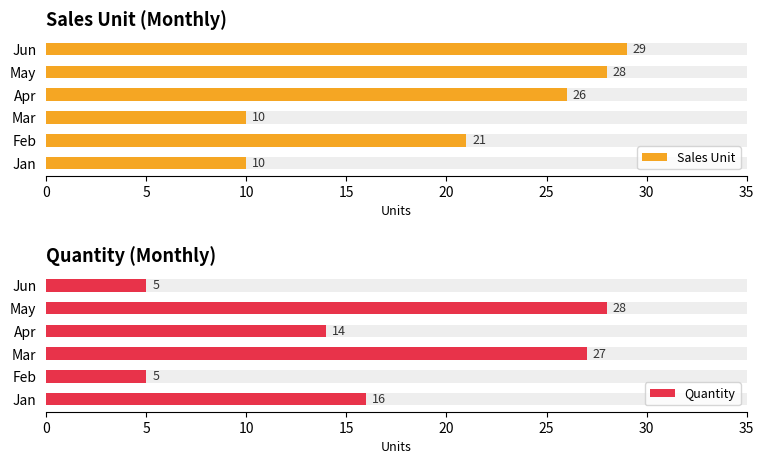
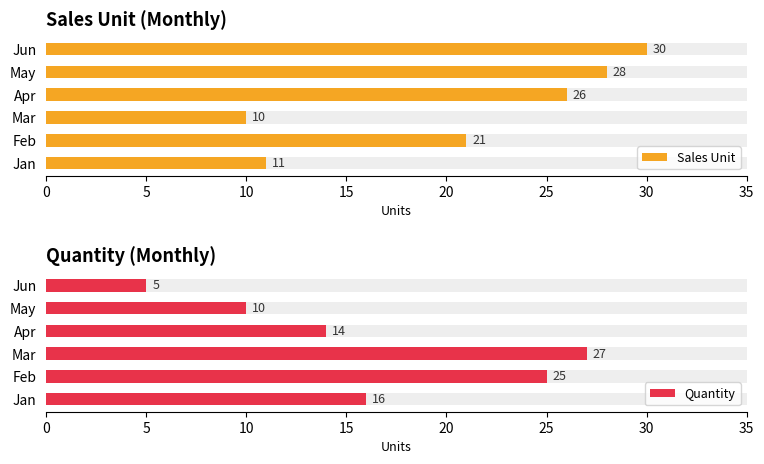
  {
    "Sales Unit (Monthly)": {
      "Sales Unit": {
-       "Jun": 29,
-       "Jan": 10
+       "Jun": 30,
+       "Jan": 11
      }
    },
    "Quantity (Monthly)": {
      "Quantity": {
-       "May": 28,
-       "Feb": 5
+       "May": 10,
+       "Feb": 25
      }
    }
  }
